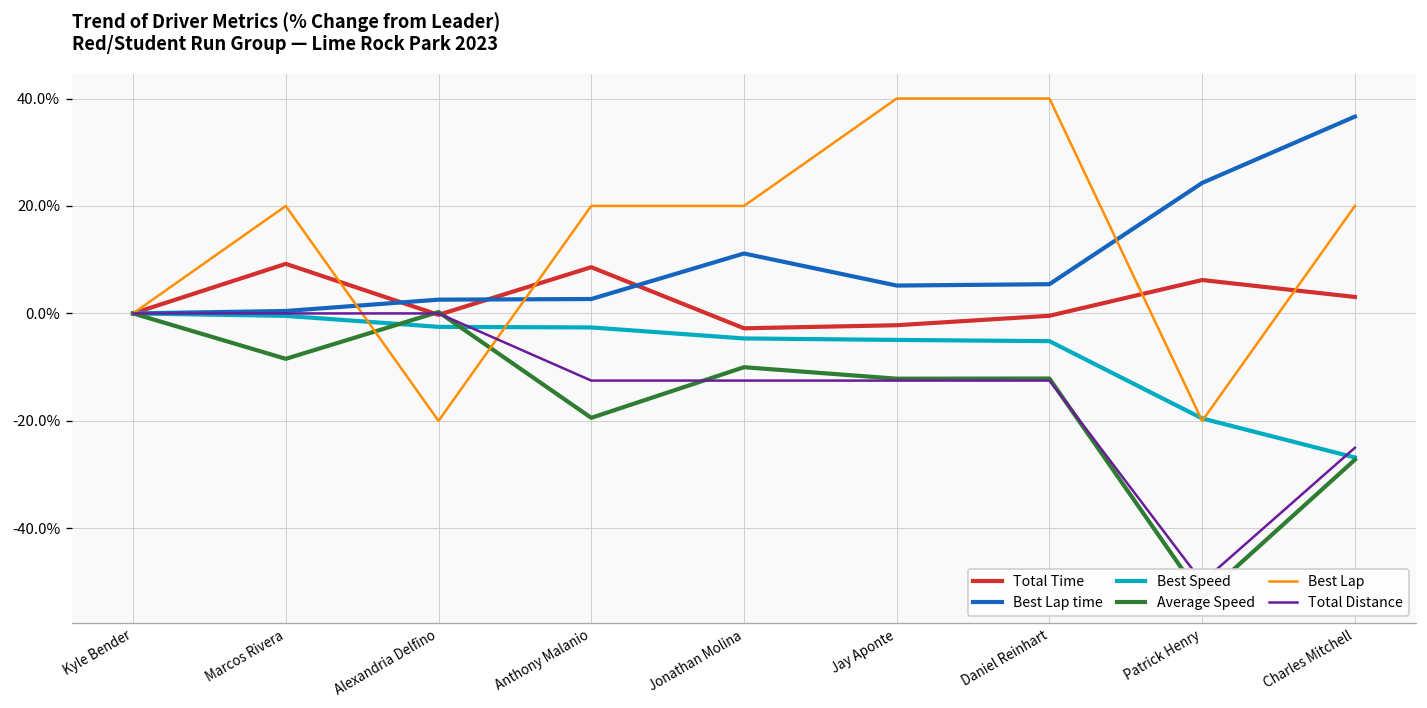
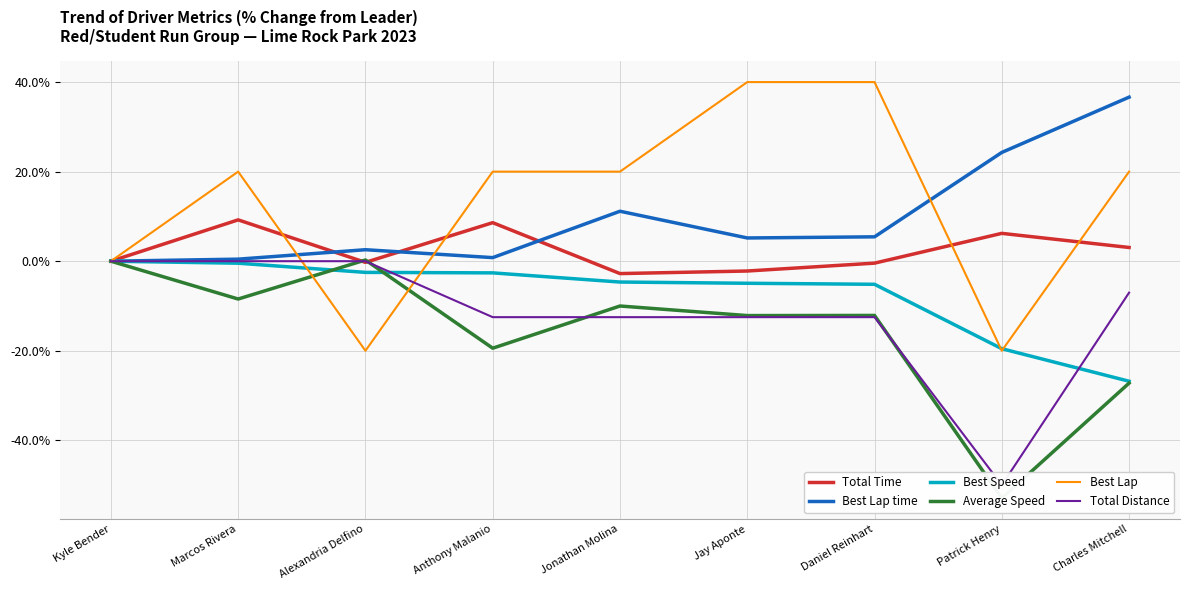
  {
    "Total Time": {
      "Marcos Rivera": "9%",
      "Anthony Malanio": "9%",
      "Jonathan Molina": "-3%",
      "Jay Aponte": "-2%",
      "Daniel Reinhart": "0%",
      "Patrick Henry": "6%",
      "Charles Mitchell": "3%"
    },
    "Best Lap time": {
      "Alexandria Delfino": "3%",
-     "Anthony Malanio": "3%",
+     "Anthony Malanio": "1%",
      "Jonathan Molina": "11%",
      "Jay Aponte": "5%",
      "Daniel Reinhart": "5%",
      "Patrick Henry": "24%",
      "Charles Mitchell": "37%"
    },
    "Best Speed": {
      "Alexandria Delfino": "-2%",
      "Anthony Malanio": "-3%",
      "Jonathan Molina": "-5%",
      "Jay Aponte": "-5%",
      "Daniel Reinhart": "-5%"
    },
    "Average Speed": {
      "Marcos Rivera": "-8%",
      "Anthony Malanio": "-19%",
      "Jonathan Molina": "-10%"
    },
    "Best Lap": {
      "Marcos Rivera": "20%",
      "Alexandria Delfino": "-20%",
      "Anthony Malanio": "20%",
      "Jonathan Molina": "20%",
      "Jay Aponte": "40%",
      "Daniel Reinhart": "40%",
      "Charles Mitchell": "20%"
    },
    "Total Distance": {
      "Anthony Malanio": "-12%",
      "Jonathan Molina": "-12%",
-     "Charles Mitchell": "-25%"
+     "Charles Mitchell": "-7%"
    }
  }
